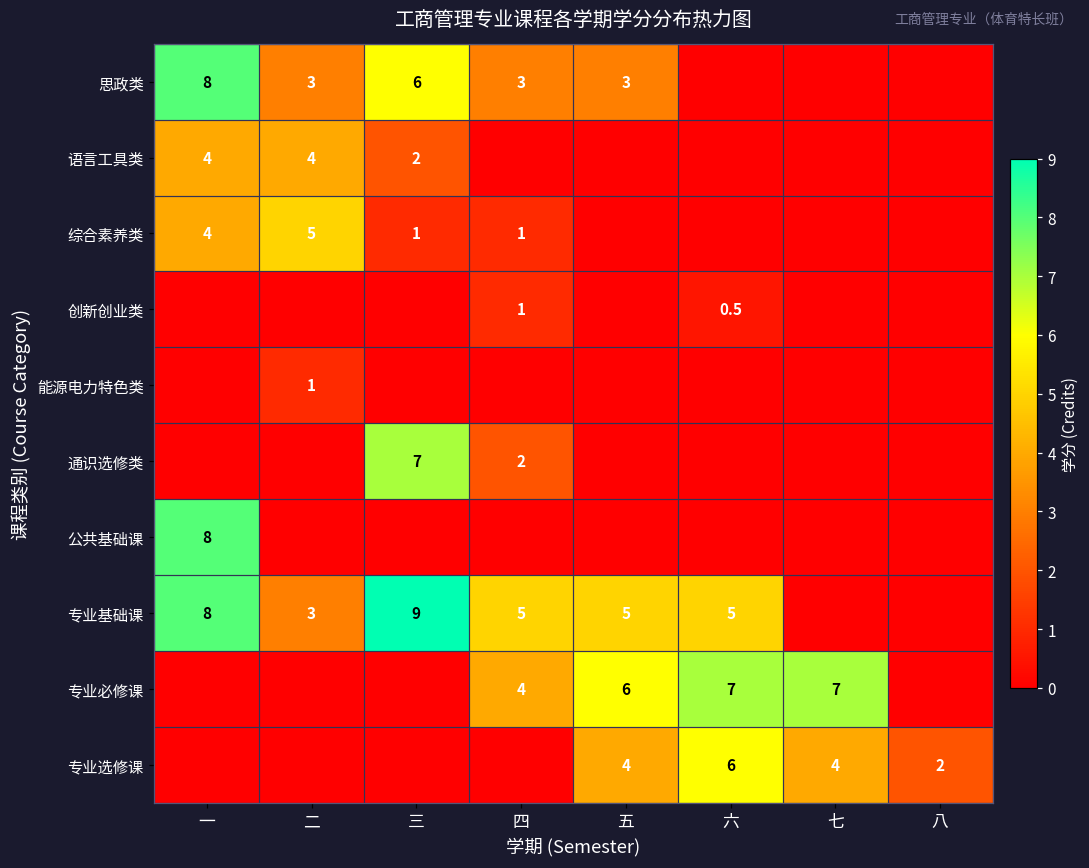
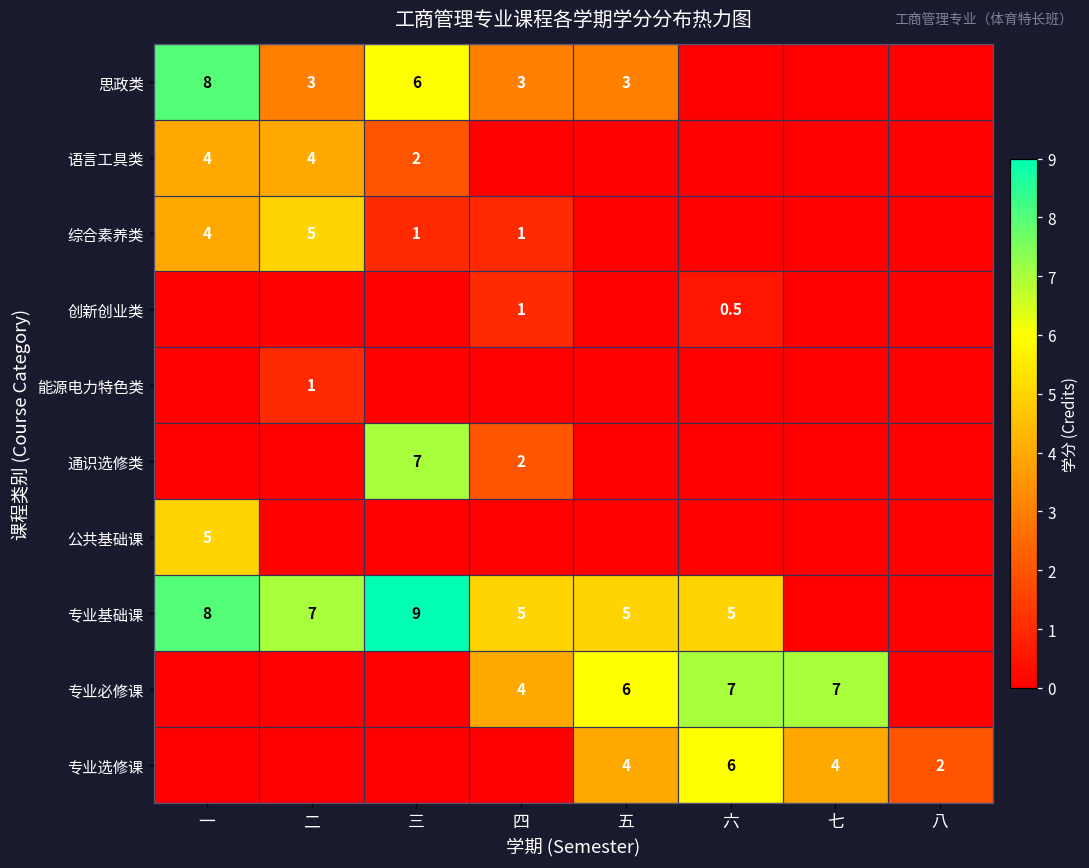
  {
    "思政类": {
      "一": 8,
      "二": 3,
      "三": 6,
      "四": 3,
      "五": 3
    },
    "语言工具类": {
      "一": 4,
      "二": 4,
      "三": 2
    },
    "综合素养类": {
      "一": 4,
      "二": 5,
      "三": 1,
      "四": 1
    },
    "创新创业类": {
      "四": 1,
      "六": 0.5
    },
    "能源电力特色类": {
      "二": 1
    },
    "通识选修类": {
      "三": 7,
      "四": 2
    },
    "公共基础课": {
-     "一": 8
+     "一": 5
    },
    "专业基础课": {
      "一": 8,
-     "二": 3,
+     "二": 7,
      "三": 9,
      "四": 5,
      "五": 5,
      "六": 5
    },
    "专业必修课": {
      "四": 4,
      "五": 6,
      "六": 7,
      "七": 7
    },
    "专业选修课": {
      "五": 4,
      "六": 6,
      "七": 4,
      "八": 2
    }
  }
